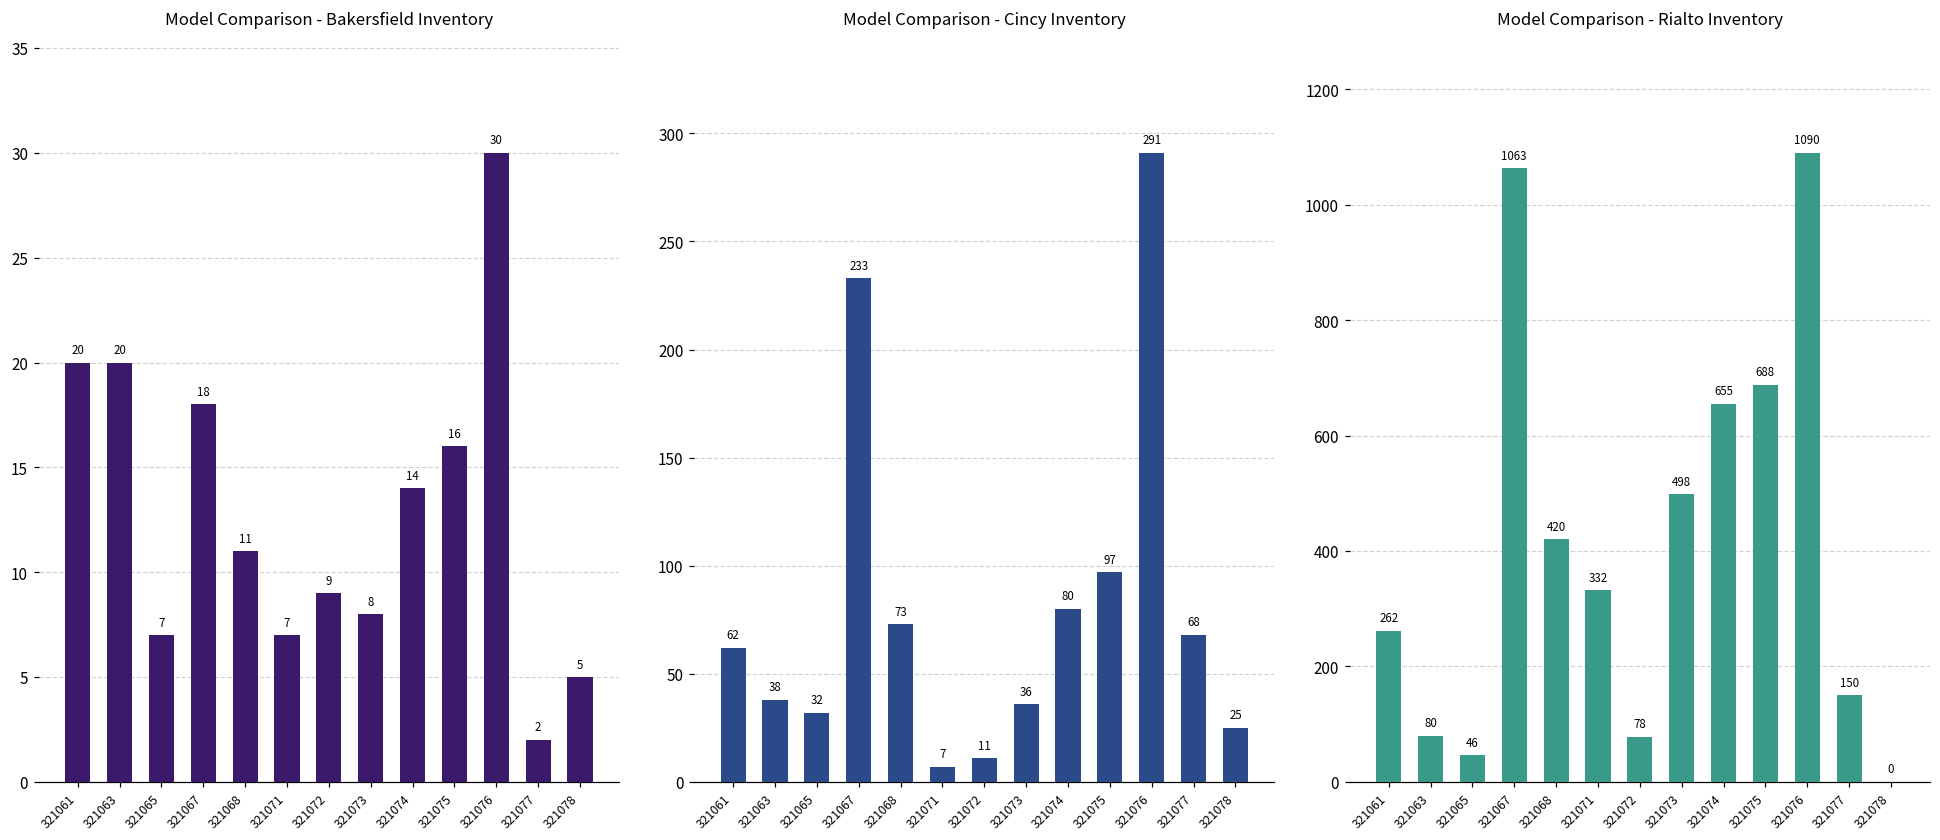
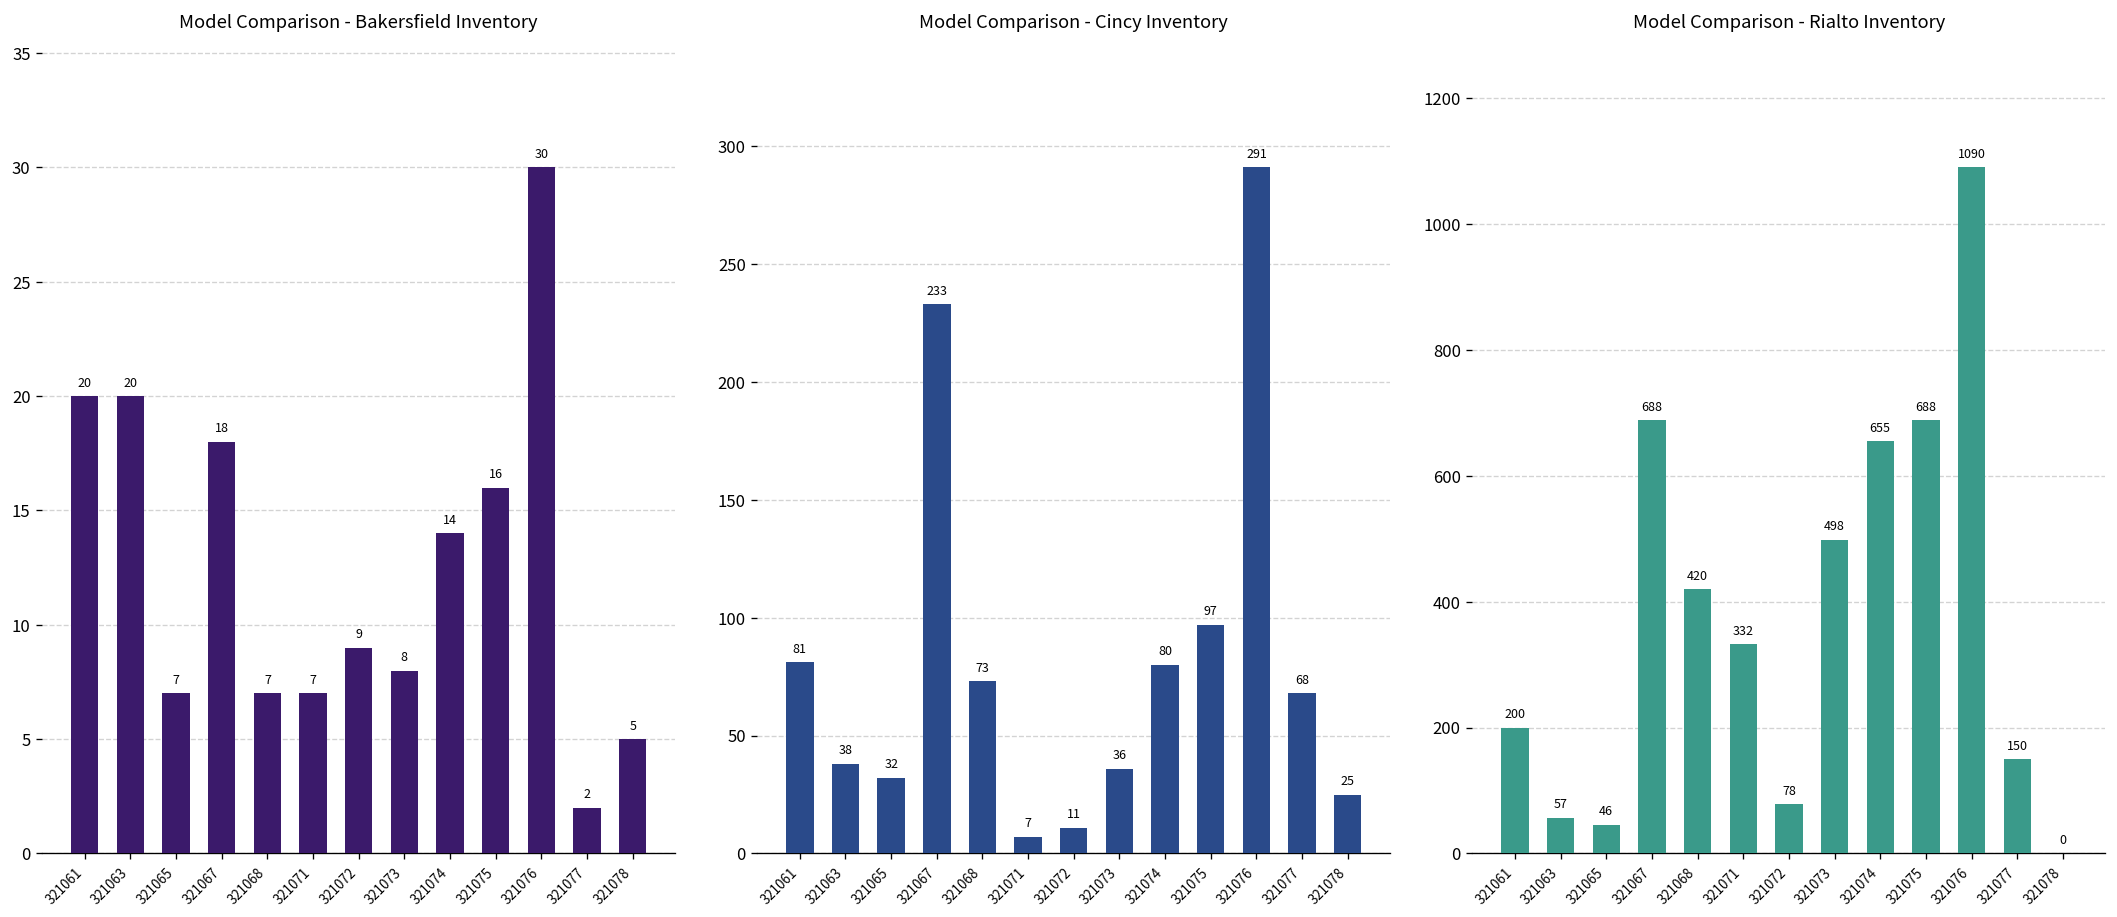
  {
    "Model Comparison - Bakersfield Inventory": {
      "321061": 20,
      "321063": 20,
      "321065": 7,
      "321067": 18,
-     "321068": 11,
+     "321068": 7,
      "321071": 7,
      "321072": 9,
      "321073": 8,
      "321074": 14,
      "321075": 16,
      "321076": 30,
      "321077": 2,
      "321078": 5
    },
    "Model Comparison - Cincy Inventory": {
-     "321061": 62,
+     "321061": 81,
      "321063": 38,
      "321065": 32,
      "321067": 233,
      "321068": 73,
      "321071": 7,
      "321072": 11,
      "321073": 36,
      "321074": 80,
      "321075": 97,
      "321076": 291,
      "321077": 68,
      "321078": 25
    },
    "Model Comparison - Rialto Inventory": {
-     "321061": 262,
-     "321063": 80,
+     "321061": 200,
+     "321063": 57,
      "321065": 46,
-     "321067": 1063,
+     "321067": 688,
      "321068": 420,
      "321071": 332,
      "321072": 78,
      "321073": 498,
      "321074": 655,
      "321075": 688,
      "321076": 1090,
      "321077": 150,
      "321078": 0
    }
  }
